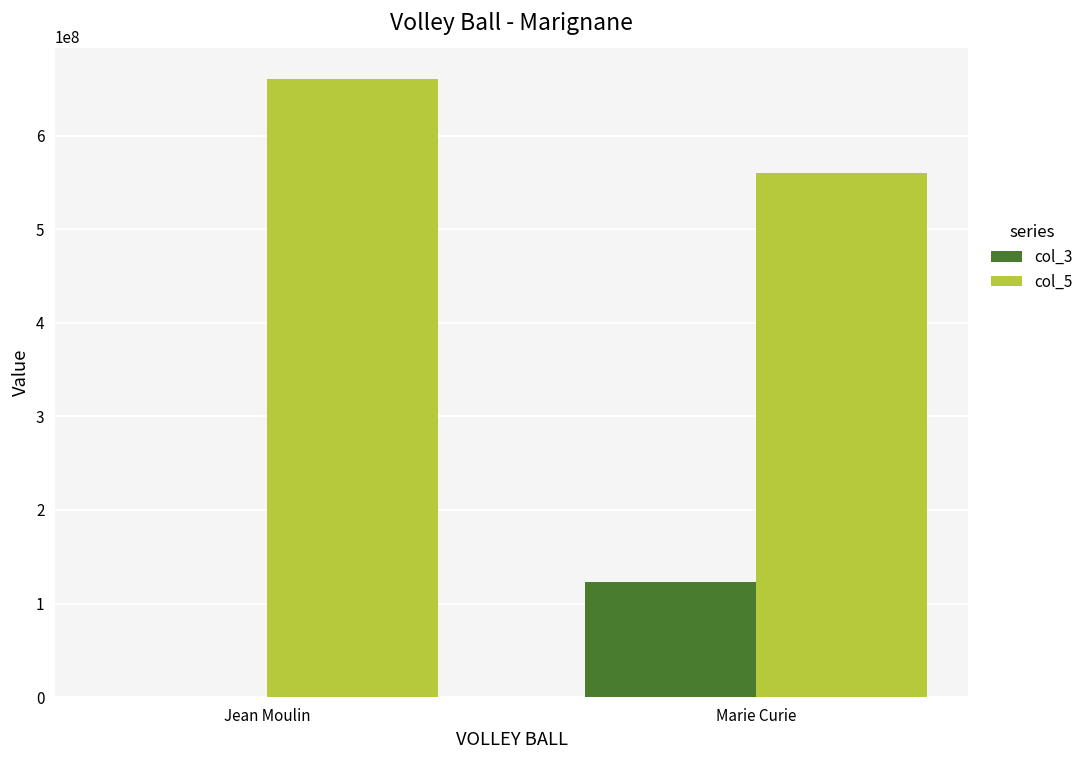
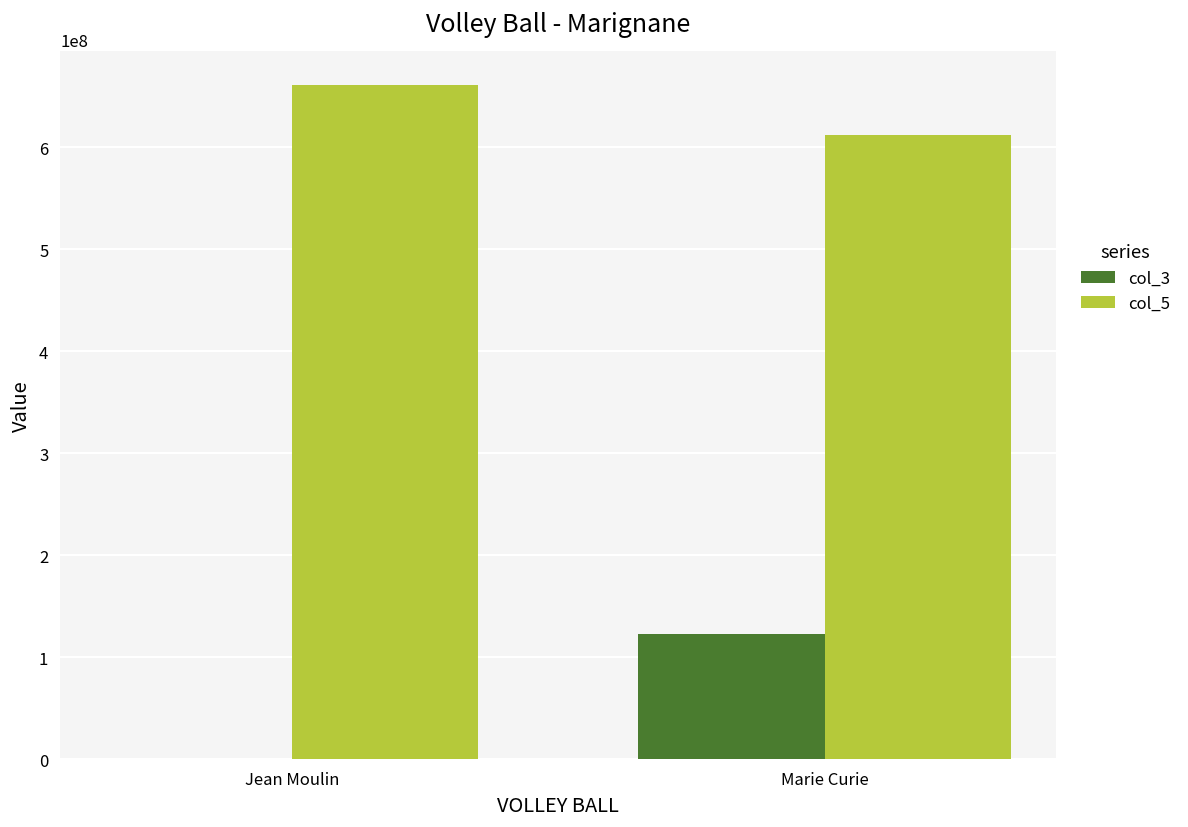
  {
    "col_3": {
      "Marie Curie": 120000000
    },
    "col_5": {
      "Jean Moulin": 660000000,
-     "Marie Curie": 560000000
+     "Marie Curie": 610000000
    }
  }
